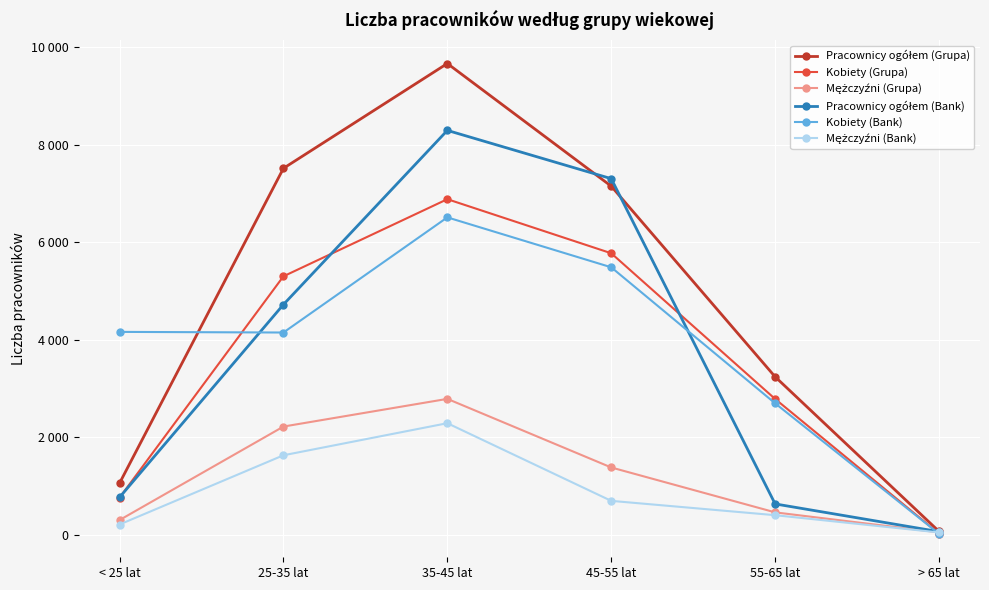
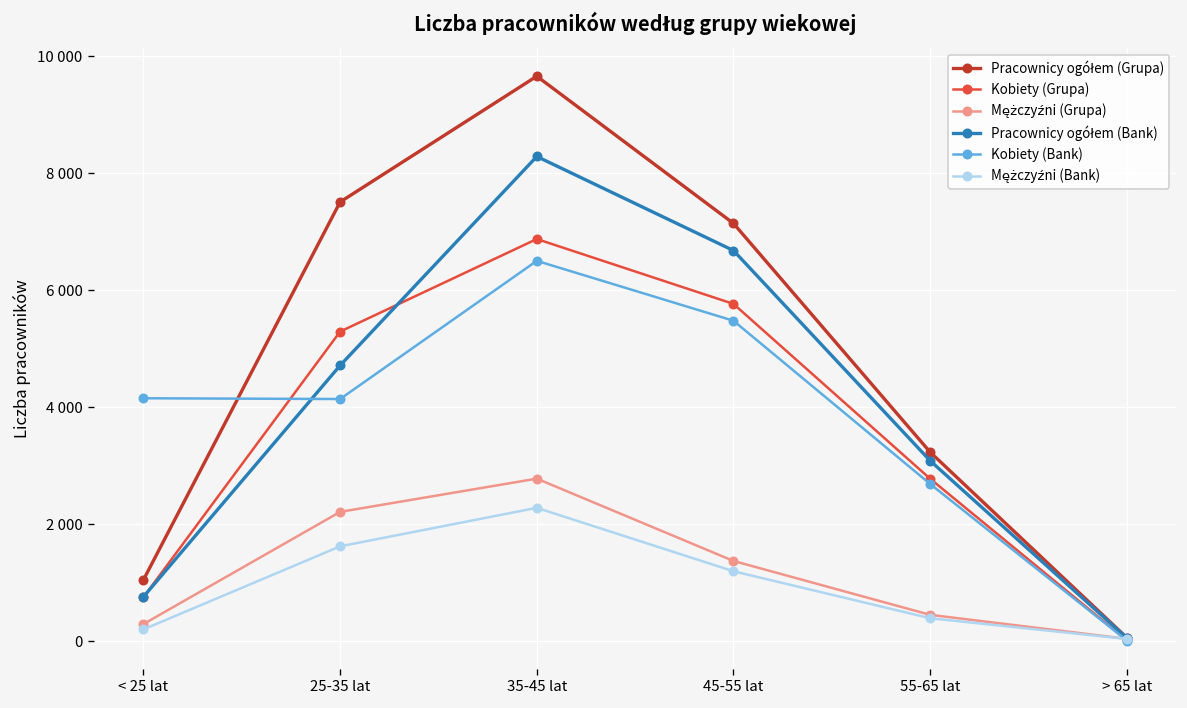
  {
    "Mężczyźni (Grupa)": {
      "< 25 lat": 300,
      "25-35 lat": 2200,
      "35-45 lat": 2800,
      "45-55 lat": 1400,
      "55-65 lat": 500
    },
    "Pracownicy ogółem (Bank)": {
      "25-35 lat": 4700,
      "35-45 lat": 8300,
-     "45-55 lat": 7300,
-     "55-65 lat": 600
+     "45-55 lat": 6700,
+     "55-65 lat": 3100
    },
    "Kobiety (Bank)": {
      "< 25 lat": 4200,
      "25-35 lat": 4100,
      "35-45 lat": 6500,
      "45-55 lat": 5500,
      "55-65 lat": 2700
    },
    "Mężczyźni (Bank)": {
      "< 25 lat": 200,
      "25-35 lat": 1600,
      "35-45 lat": 2300,
-     "45-55 lat": 700,
+     "45-55 lat": 1200,
      "55-65 lat": 400
    }
  }
